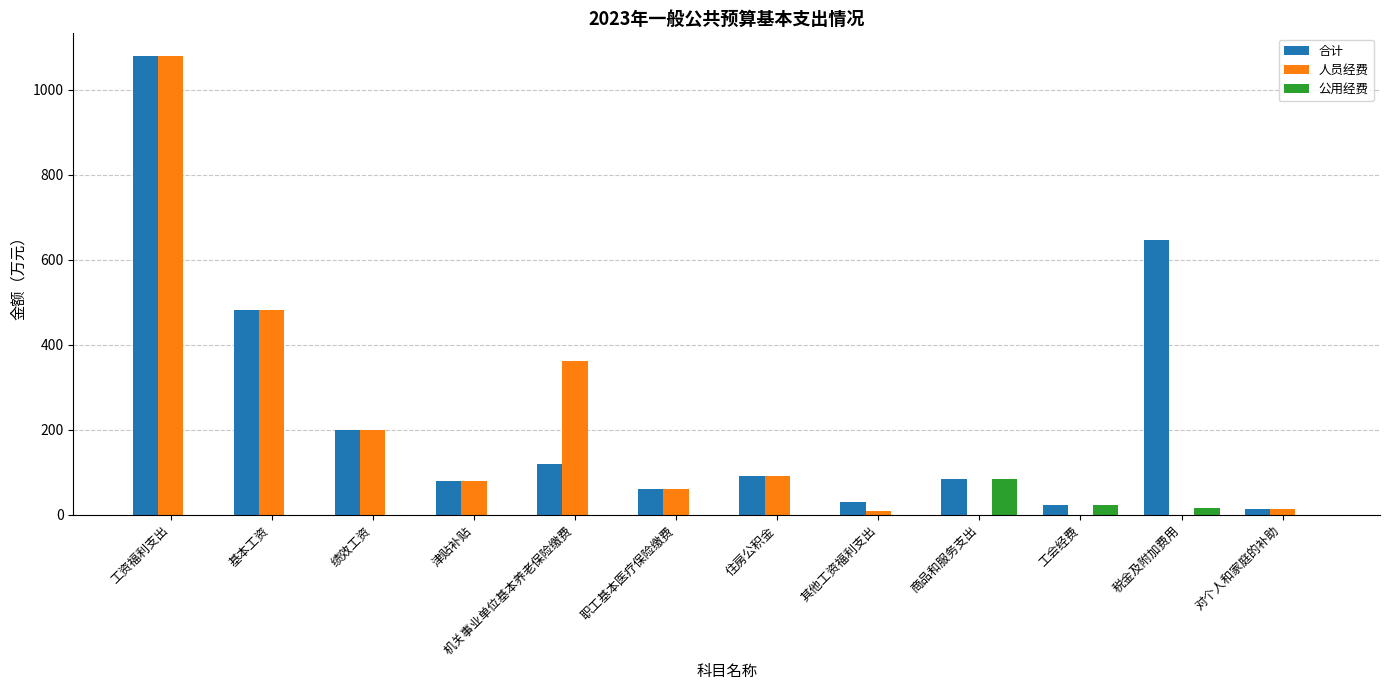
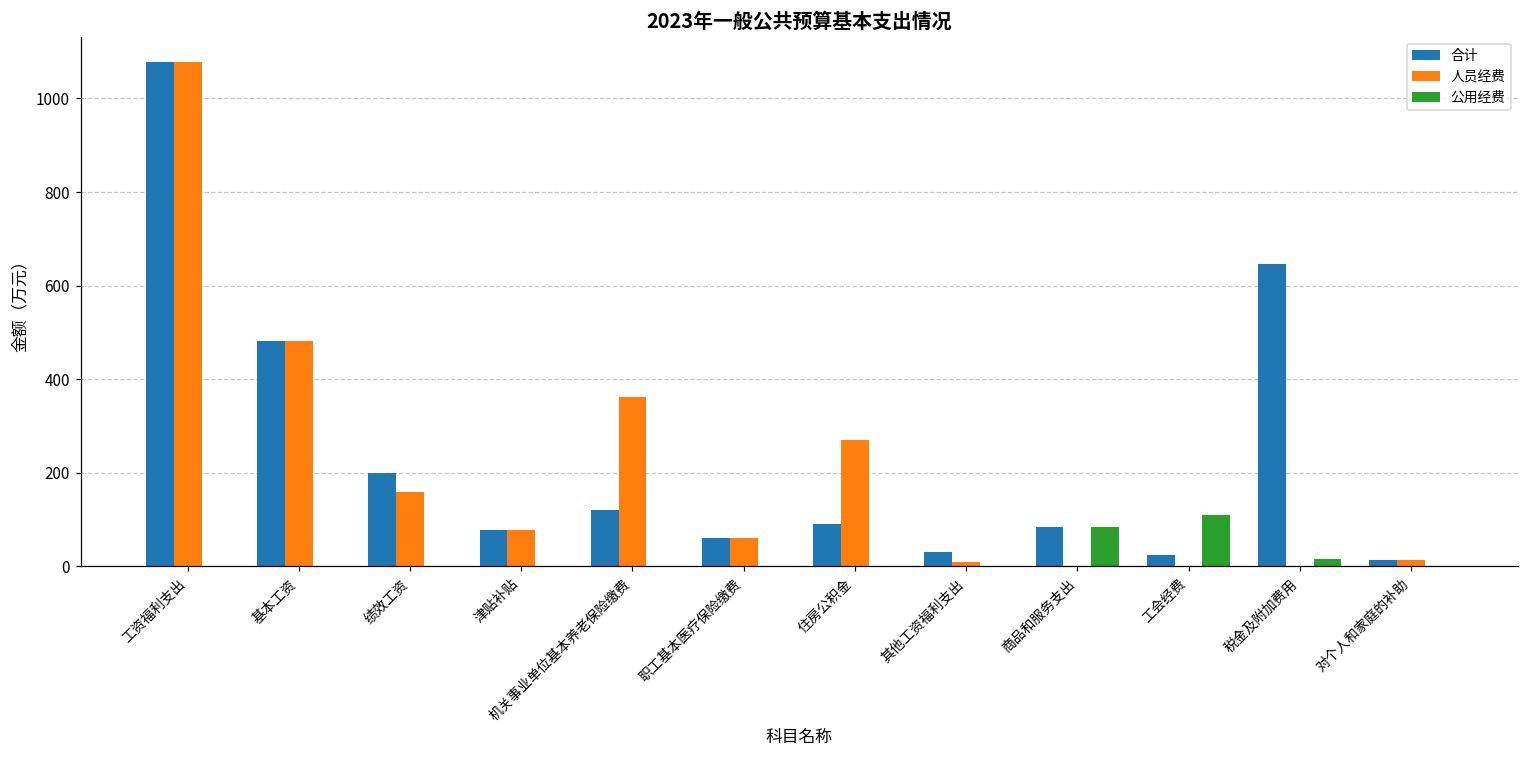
  {
    "合计": {
      "工资福利支出": 1080,
      "基本工资": 480,
      "绩效工资": 200,
      "津贴补贴": 80,
      "机关事业单位基本养老保险缴费": 120,
      "职工基本医疗保险缴费": 60,
      "住房公积金": 90,
      "其他工资福利支出": 30,
      "商品和服务支出": 80,
      "工会经费": 20,
      "税金及附加费用": 650,
      "对个人和家庭的补助": 10
    },
    "人员经费": {
      "工资福利支出": 1080,
      "基本工资": 480,
-     "绩效工资": 200,
+     "绩效工资": 160,
      "津贴补贴": 80,
      "机关事业单位基本养老保险缴费": 360,
      "职工基本医疗保险缴费": 60,
-     "住房公积金": 90,
+     "住房公积金": 270,
      "其他工资福利支出": 10,
      "商品和服务支出": 0,
      "工会经费": 0,
      "税金及附加费用": 0,
      "对个人和家庭的补助": 10
    },
    "公用经费": {
      "工资福利支出": 0,
      "基本工资": 0,
      "绩效工资": 0,
      "津贴补贴": 0,
      "机关事业单位基本养老保险缴费": 0,
      "职工基本医疗保险缴费": 0,
      "住房公积金": 0,
      "其他工资福利支出": 0,
      "商品和服务支出": 80,
-     "工会经费": 20,
+     "工会经费": 110,
      "税金及附加费用": 20,
      "对个人和家庭的补助": 0
    }
  }
